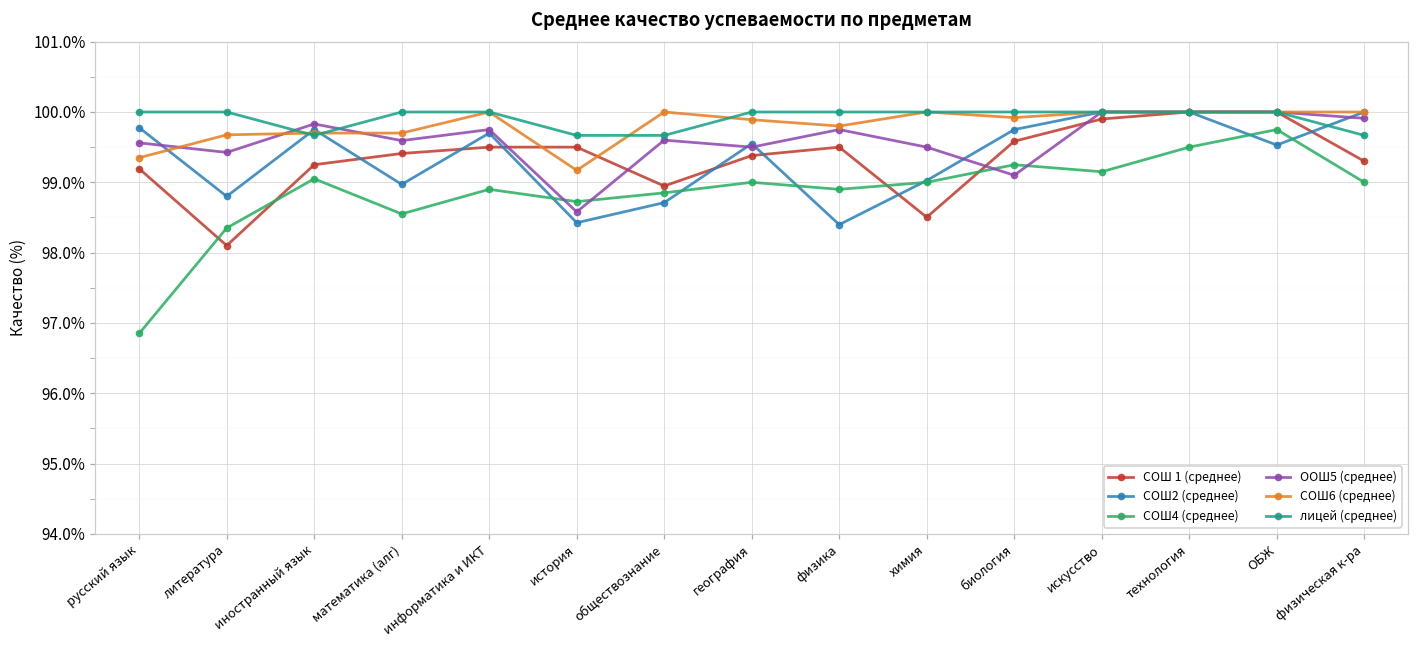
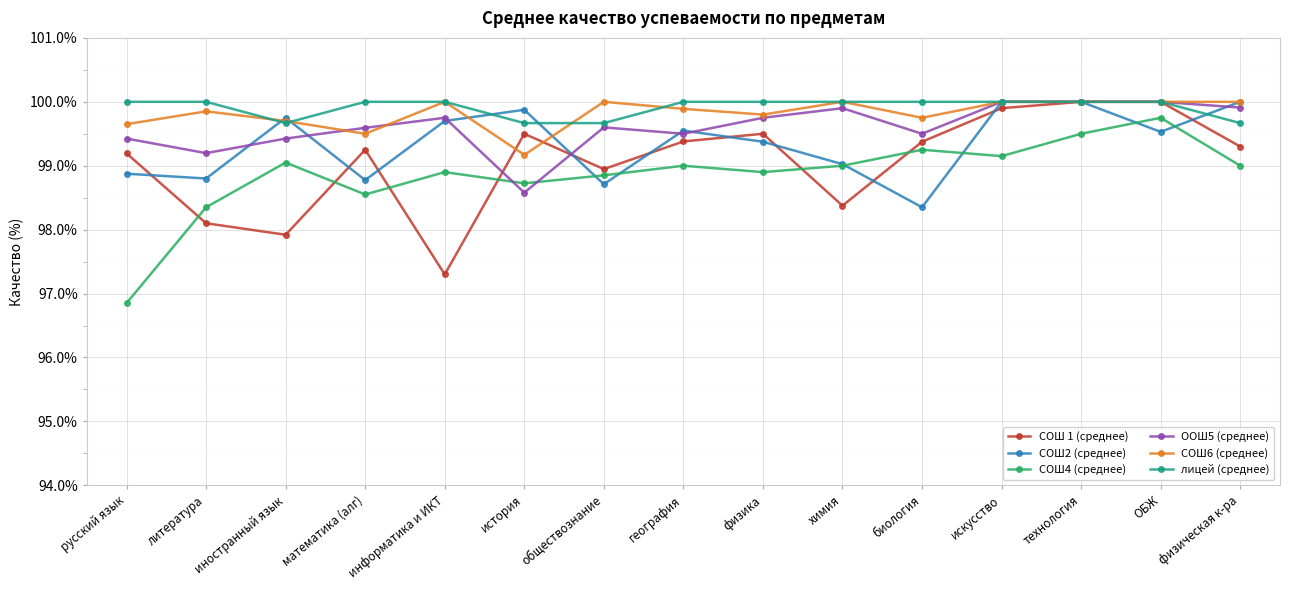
  {
    "СОШ 1 (среднее)": {
      "русский язык": "99.2%",
      "литература": "98.1%",
-     "иностранный язык": "99.3%",
-     "математика (алг)": "99.4%",
-     "информатика и ИКТ": "99.5%",
+     "иностранный язык": "97.9%",
+     "математика (алг)": "99.3%",
+     "информатика и ИКТ": "97.3%",
      "история": "99.5%",
      "обществознание": "98.9%",
      "география": "99.4%",
      "физика": "99.5%",
-     "химия": "98.5%",
-     "биология": "99.6%",
+     "химия": "98.4%",
+     "биология": "99.4%",
      "искусство": "99.9%",
      "физическая к-ра": "99.3%"
    },
    "СОШ2 (среднее)": {
-     "русский язык": "99.8%",
+     "русский язык": "98.9%",
      "литература": "98.8%",
      "иностранный язык": "99.8%",
-     "математика (алг)": "99.0%",
+     "математика (алг)": "98.8%",
      "информатика и ИКТ": "99.7%",
-     "история": "98.4%",
+     "история": "99.9%",
      "обществознание": "98.7%",
      "география": "99.6%",
-     "физика": "98.4%",
-     "биология": "99.8%",
+     "физика": "99.4%",
+     "биология": "98.4%",
      "ОБЖ": "99.5%"
    },
    "ООШ5 (среднее)": {
-     "русский язык": "99.6%",
-     "литература": "99.4%",
-     "иностранный язык": "99.8%",
+     "русский язык": "99.4%",
+     "литература": "99.2%",
+     "иностранный язык": "99.4%",
      "математика (алг)": "99.6%",
      "информатика и ИКТ": "99.8%",
      "история": "98.6%",
      "обществознание": "99.6%",
      "география": "99.5%",
      "физика": "99.8%",
-     "химия": "99.5%",
-     "биология": "99.1%",
+     "химия": "99.9%",
+     "биология": "99.5%",
      "физическая к-ра": "99.9%"
    },
    "СОШ6 (среднее)": {
-     "русский язык": "99.4%",
-     "литература": "99.7%",
-     "математика (алг)": "99.7%",
+     "русский язык": "99.7%",
+     "литература": "99.9%",
+     "математика (алг)": "99.5%",
      "история": "99.2%",
      "обществознание": "100.0%",
      "география": "99.9%",
      "физика": "99.8%",
-     "биология": "99.9%"
+     "биология": "99.8%"
    }
  }
